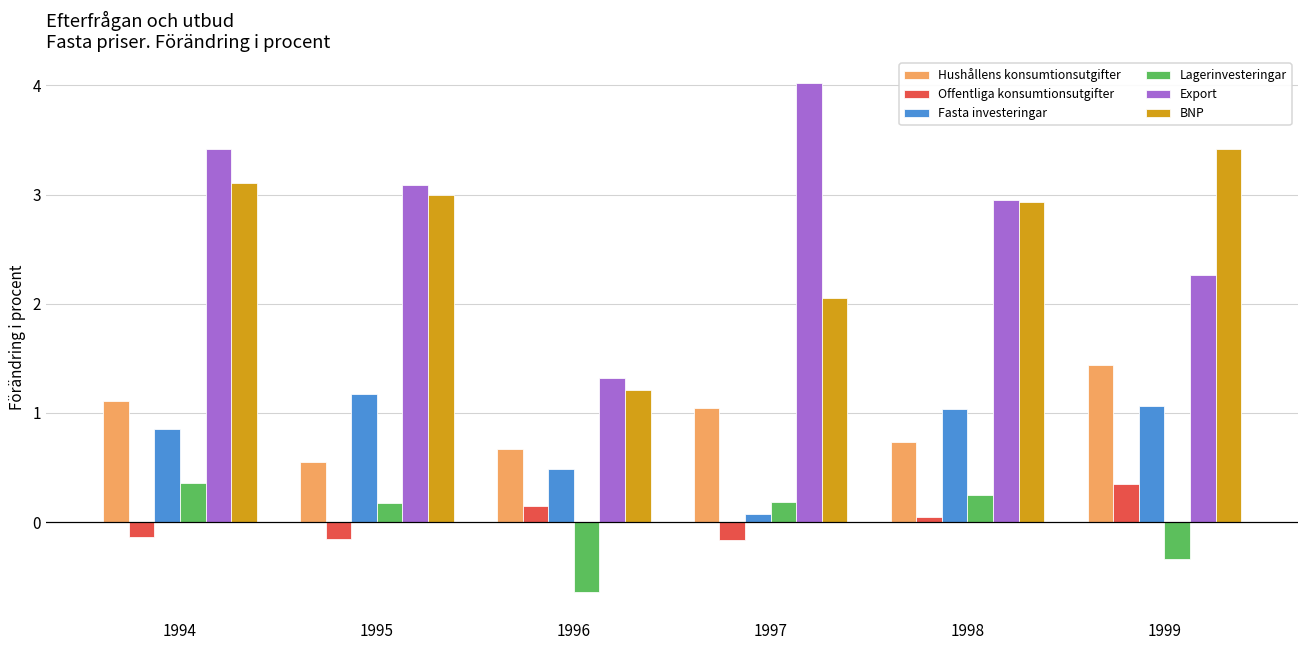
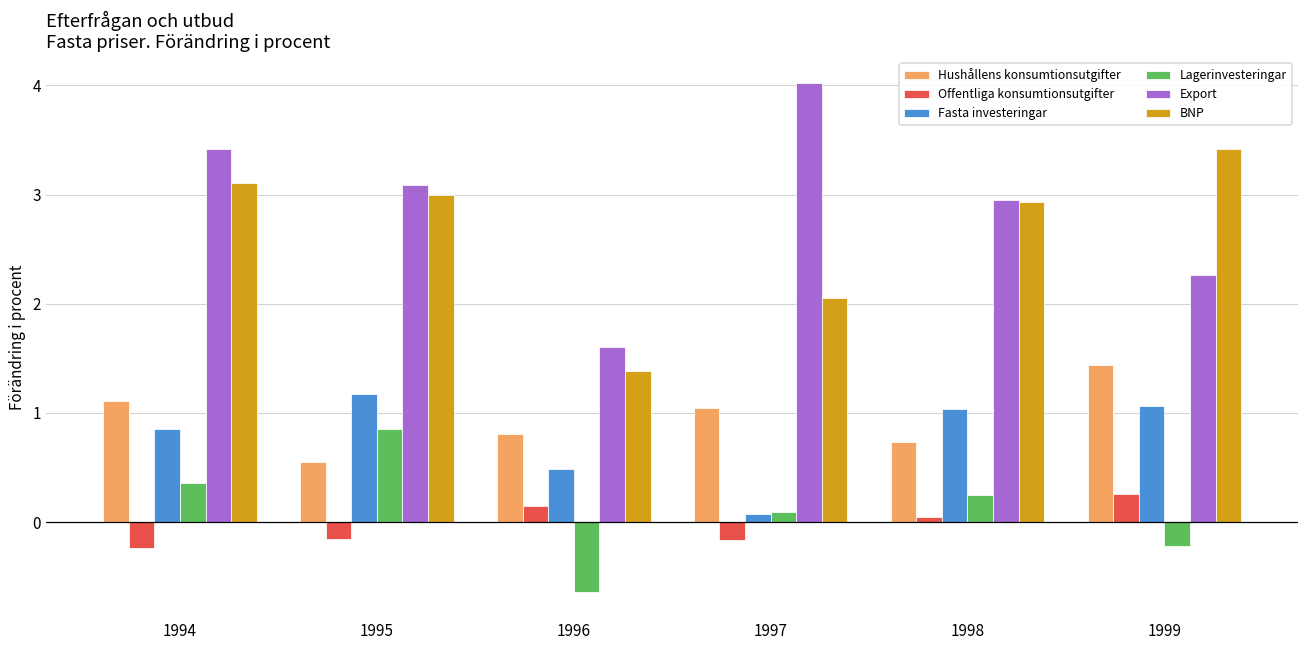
  {
    "Hushållens konsumtionsutgifter": {
      "1994": 1.1,
      "1995": 0.6,
-     "1996": 0.7,
+     "1996": 0.8,
      "1997": 1.0,
      "1998": 0.7,
      "1999": 1.4
    },
    "Offentliga konsumtionsutgifter": {
-     "1994": -0.1,
+     "1994": -0.2,
      "1995": -0.2,
      "1996": 0.1,
      "1997": -0.2,
      "1998": 0.0,
-     "1999": 0.4
+     "1999": 0.3
    },
    "Fasta investeringar": {
      "1994": 0.9,
      "1995": 1.2,
      "1996": 0.5,
      "1997": 0.1,
      "1998": 1.0,
      "1999": 1.1
    },
    "Lagerinvesteringar": {
      "1994": 0.4,
-     "1995": 0.2,
+     "1995": 0.8,
      "1996": -0.6,
-     "1997": 0.2,
+     "1997": 0.1,
      "1998": 0.2,
-     "1999": -0.3
+     "1999": -0.2
    },
    "Export": {
      "1994": 3.4,
      "1995": 3.1,
-     "1996": 1.3,
+     "1996": 1.6,
      "1997": 4.0,
      "1998": 2.9,
      "1999": 2.3
    },
    "BNP": {
      "1994": 3.1,
      "1995": 3.0,
-     "1996": 1.2,
+     "1996": 1.4,
      "1997": 2.1,
      "1998": 2.9,
      "1999": 3.4
    }
  }
